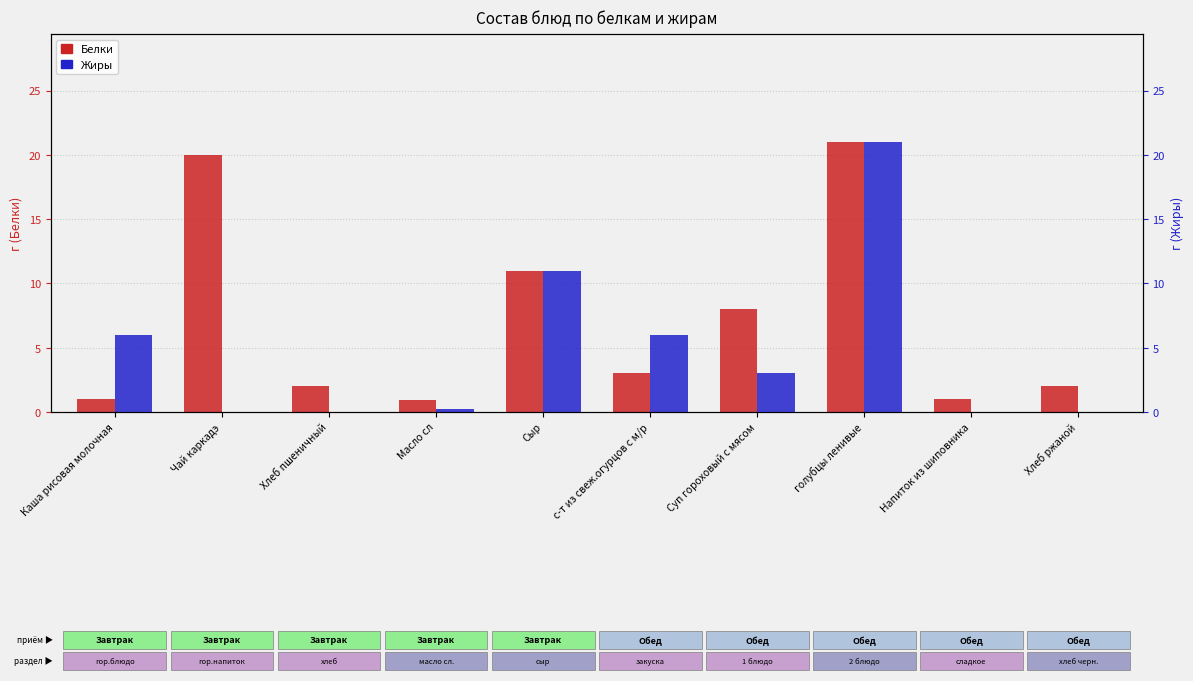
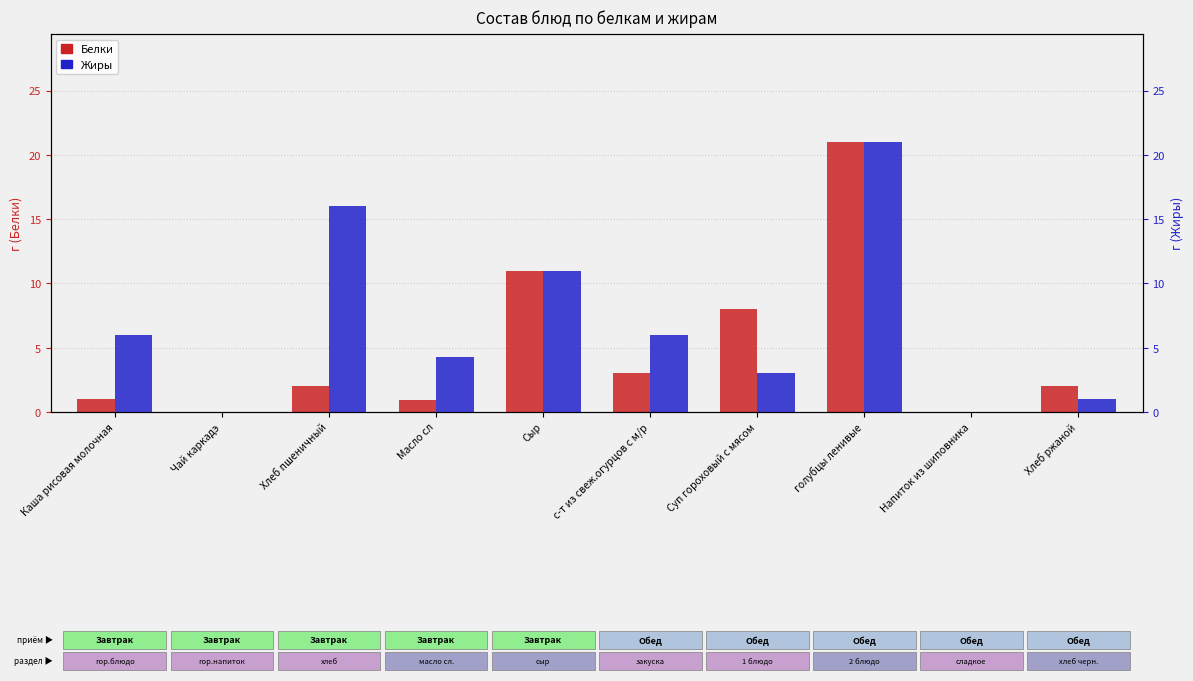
  {
    "Белки": {
      "Каша рисовая молочная": 1,
-     "Чай каркадэ": 20,
+     "Чай каркадэ": 0,
      "Хлеб пшеничный": 2,
      "Масло сл": 1,
      "Сыр": 11,
      "с-т из свеж.огурцов с м/р": 3,
      "Суп гороховый с мясом": 8,
      "голубцы ленивые": 21,
-     "Напиток из шиповника": 1,
+     "Напиток из шиповника": 0,
      "Хлеб ржаной": 2
    },
    "Жиры": {
      "Каша рисовая молочная": 6.0,
      "Чай каркадэ": 0.0,
-     "Хлеб пшеничный": 0,
-     "Масло сл": 0.2,
+     "Хлеб пшеничный": 16,
+     "Масло сл": 4.3,
      "Сыр": 11.0,
      "с-т из свеж.огурцов с м/р": 6.0,
      "Суп гороховый с мясом": 3.0,
      "голубцы ленивые": 21.0,
      "Напиток из шиповника": 0.0,
-     "Хлеб ржаной": 0
+     "Хлеб ржаной": 1
    }
  }
